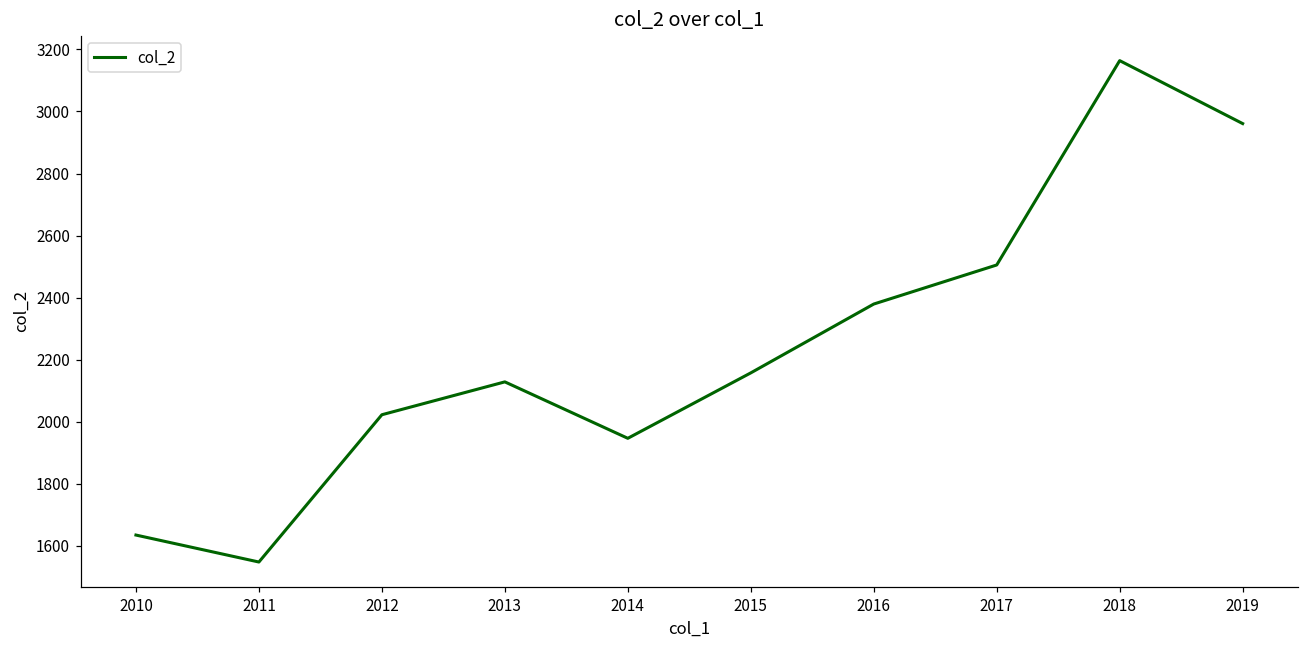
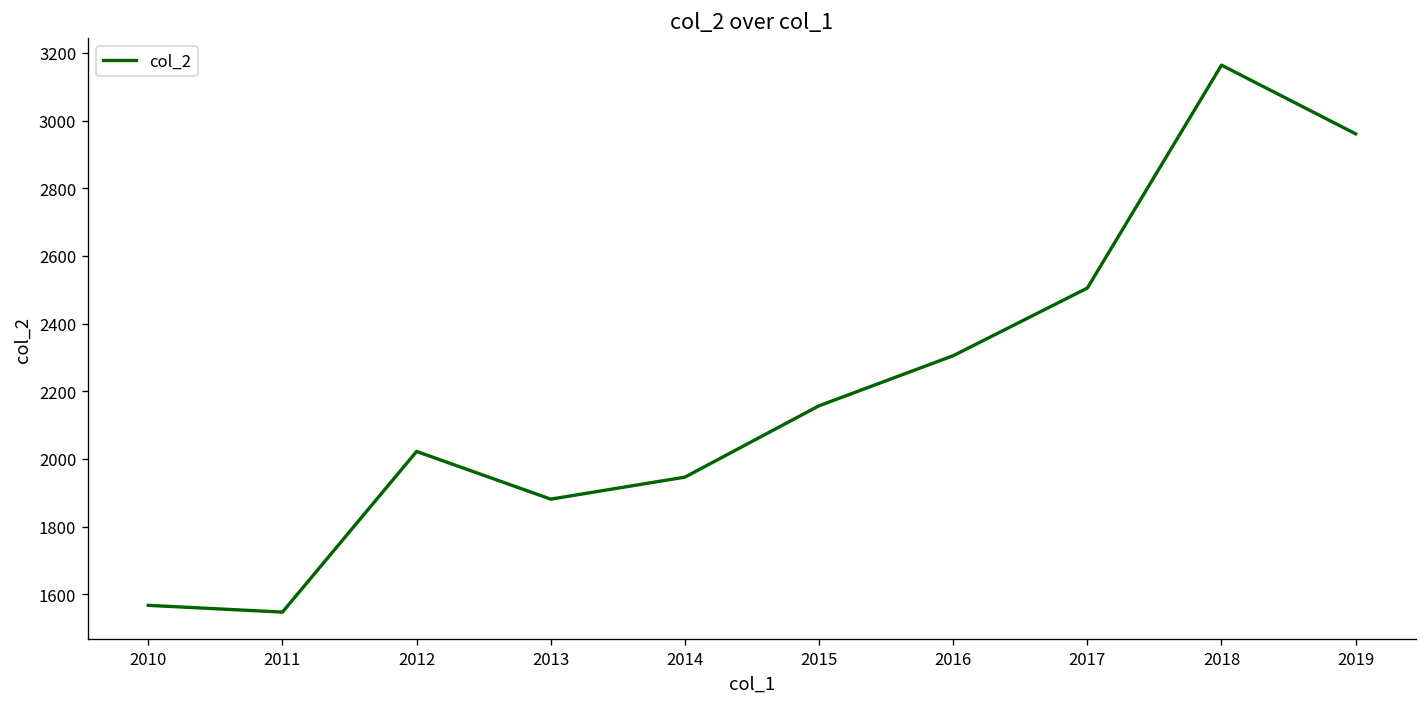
  {
-   "2010": 1630,
+   "2010": 1570,
    "2011": 1550,
    "2012": 2020,
-   "2013": 2130,
+   "2013": 1880,
    "2014": 1950,
    "2015": 2160,
-   "2016": 2380,
+   "2016": 2310,
    "2017": 2510,
    "2018": 3160,
    "2019": 2960
  }
